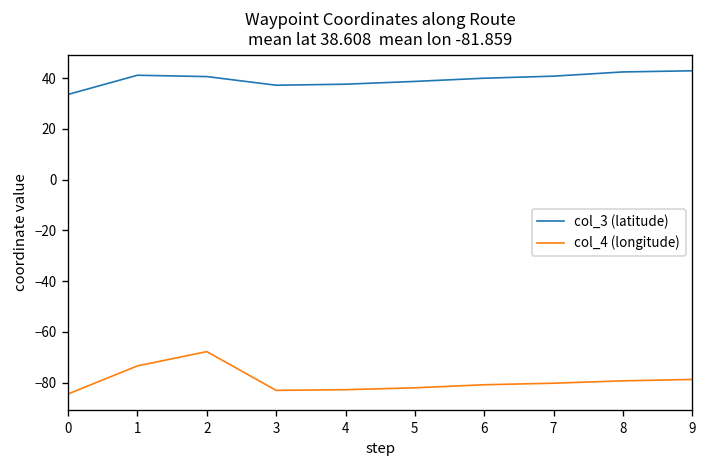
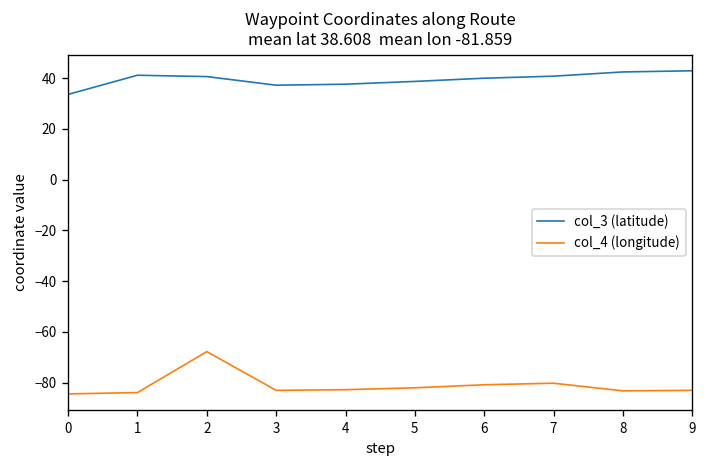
  {
    "col_3 (latitude)": {
      "0": 34,
      "1": 41,
      "2": 41,
      "3": 37,
      "4": 38,
      "5": 39,
      "6": 40,
      "7": 41,
      "8": 42,
      "9": 43
    },
    "col_4 (longitude)": {
      "0": -84,
-     "1": -73,
+     "1": -84,
      "2": -68,
      "3": -83,
      "4": -83,
      "5": -82,
      "6": -81,
      "7": -80,
-     "8": -79,
-     "9": -79
+     "8": -83,
+     "9": -83
    }
  }
